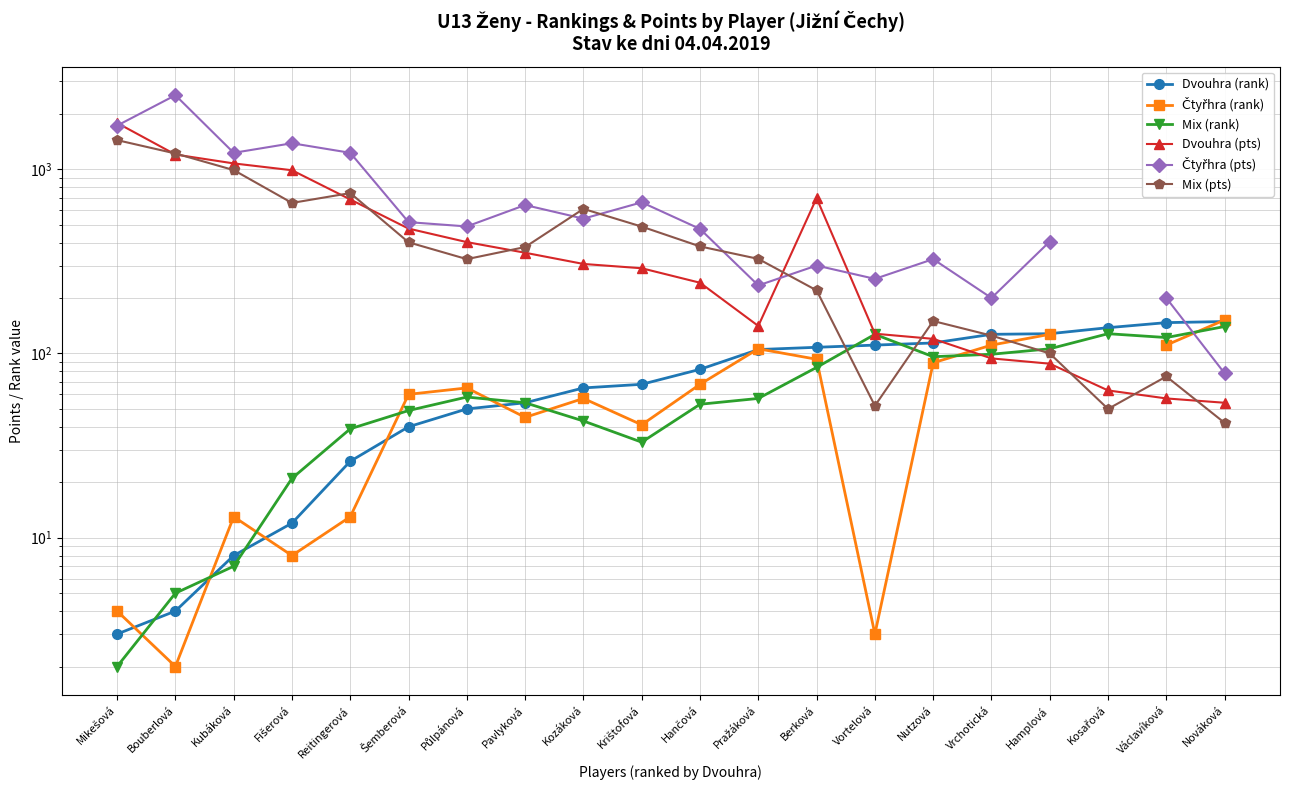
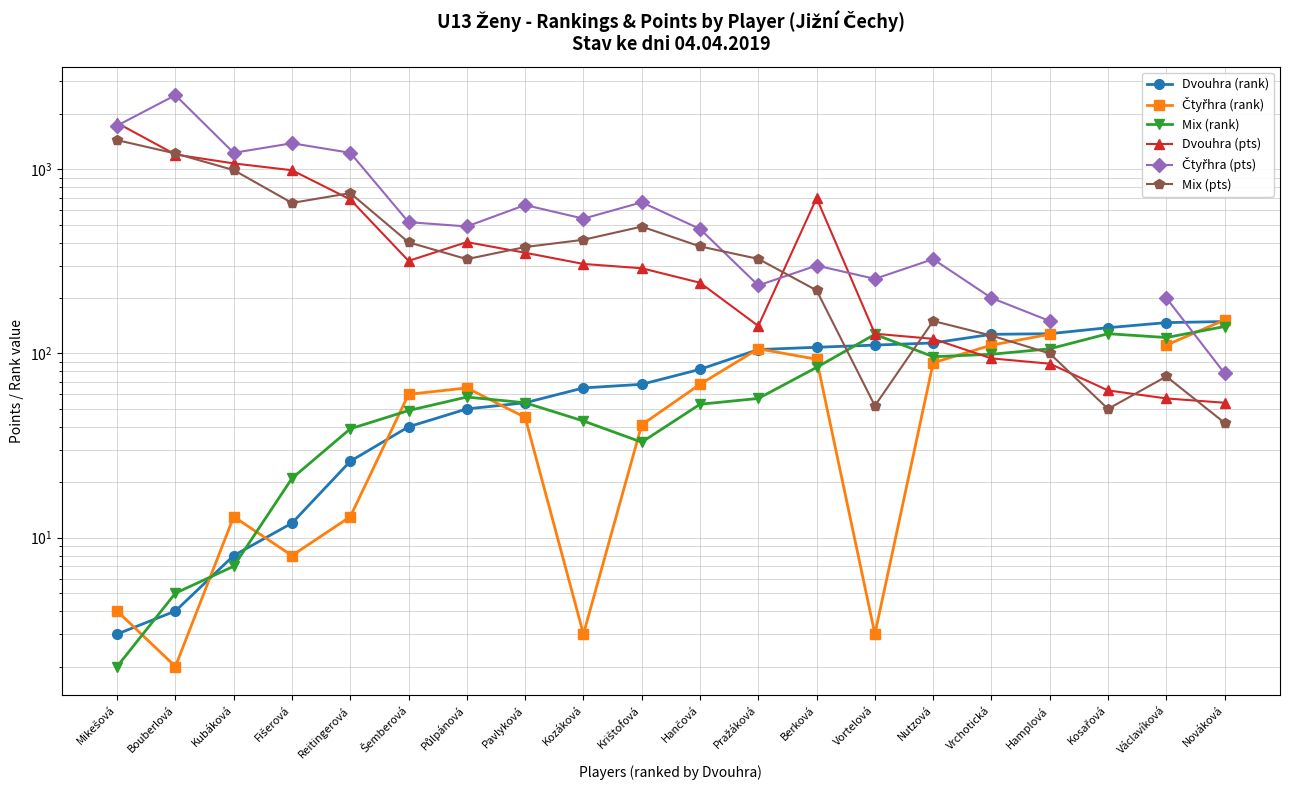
  {
    "Dvouhra (rank)": {
      "Mikešová": 3,
      "Bouberlová": 4,
      "Kubáková": 8,
      "Fišerová": 12,
      "Reitingerová": 26,
      "Šemberová": 40,
      "Půlpánová": 50,
      "Kozáková": 65,
      "Krištofová": 68,
      "Hančová": 80,
      "Berková": 110,
      "Vortelová": 110,
      "Nutzová": 110,
      "Kosařová": 140,
      "Václavíková": 150
    },
    "Čtyřhra (rank)": {
      "Mikešová": 4,
      "Bouberlová": 2,
      "Kubáková": 13,
      "Fišerová": 8,
      "Reitingerová": 13,
      "Šemberová": 60,
      "Půlpánová": 65,
      "Pavlyková": 45,
-     "Kozáková": 57,
+     "Kozáková": 3,
      "Krištofová": 41,
      "Hančová": 68,
      "Berková": 90,
      "Vortelová": 3,
      "Nutzová": 90,
      "Vrchotická": 110,
      "Václavíková": 110
    },
    "Mix (rank)": {
      "Mikešová": 2,
      "Bouberlová": 5,
      "Kubáková": 7,
      "Fišerová": 21,
      "Reitingerová": 39,
      "Šemberová": 49,
      "Půlpánová": 58,
      "Kozáková": 43,
      "Krištofová": 33,
      "Hančová": 53,
      "Pražáková": 57,
      "Berková": 80,
      "Nutzová": 100,
      "Vrchotická": 100,
      "Hamplová": 110,
      "Kosařová": 130,
      "Václavíková": 120,
      "Nováková": 140
    },
    "Dvouhra (pts)": {
      "Mikešová": 1800,
      "Kubáková": 1100,
      "Fišerová": 1000,
      "Reitingerová": 690,
-     "Šemberová": 480,
+     "Šemberová": 320,
      "Půlpánová": 400,
      "Pavlyková": 350,
      "Kozáková": 310,
      "Krištofová": 290,
      "Hančová": 240,
      "Pražáková": 140,
      "Berková": 700,
      "Nutzová": 120,
      "Vrchotická": 90,
      "Hamplová": 90,
      "Kosařová": 63,
      "Václavíková": 57,
      "Nováková": 54
    },
    "Čtyřhra (pts)": {
      "Mikešová": 1700,
      "Bouberlová": 2500,
      "Kubáková": 1200,
      "Fišerová": 1400,
      "Reitingerová": 1200,
      "Šemberová": 520,
      "Půlpánová": 490,
      "Pavlyková": 640,
      "Kozáková": 540,
      "Krištofová": 660,
      "Hančová": 470,
      "Pražáková": 230,
      "Berková": 300,
      "Vortelová": 250,
      "Nutzová": 330,
      "Vrchotická": 200,
-     "Hamplová": 410,
+     "Hamplová": 150,
      "Václavíková": 200,
      "Nováková": 78
    },
    "Mix (pts)": {
      "Mikešová": 1400,
      "Kubáková": 1000,
      "Fišerová": 660,
      "Reitingerová": 740,
      "Šemberová": 400,
      "Půlpánová": 330,
      "Pavlyková": 380,
-     "Kozáková": 610,
+     "Kozáková": 410,
      "Krištofová": 490,
      "Hančová": 380,
      "Pražáková": 330,
      "Berková": 220,
      "Vortelová": 52,
      "Nutzová": 150,
      "Hamplová": 100,
      "Kosařová": 50,
      "Václavíková": 75,
      "Nováková": 42
    }
  }
